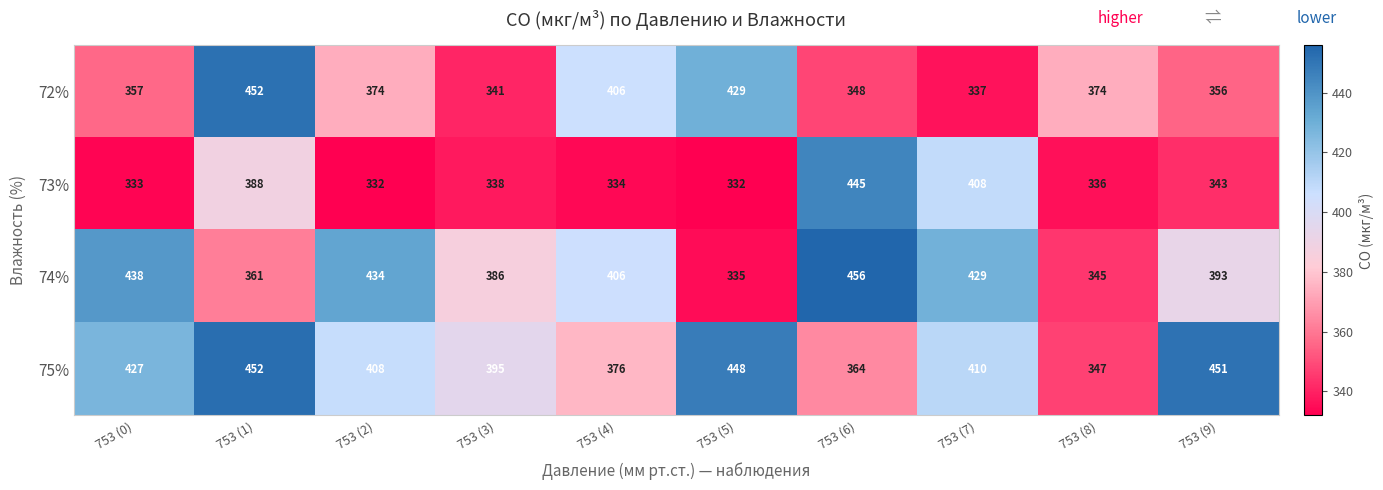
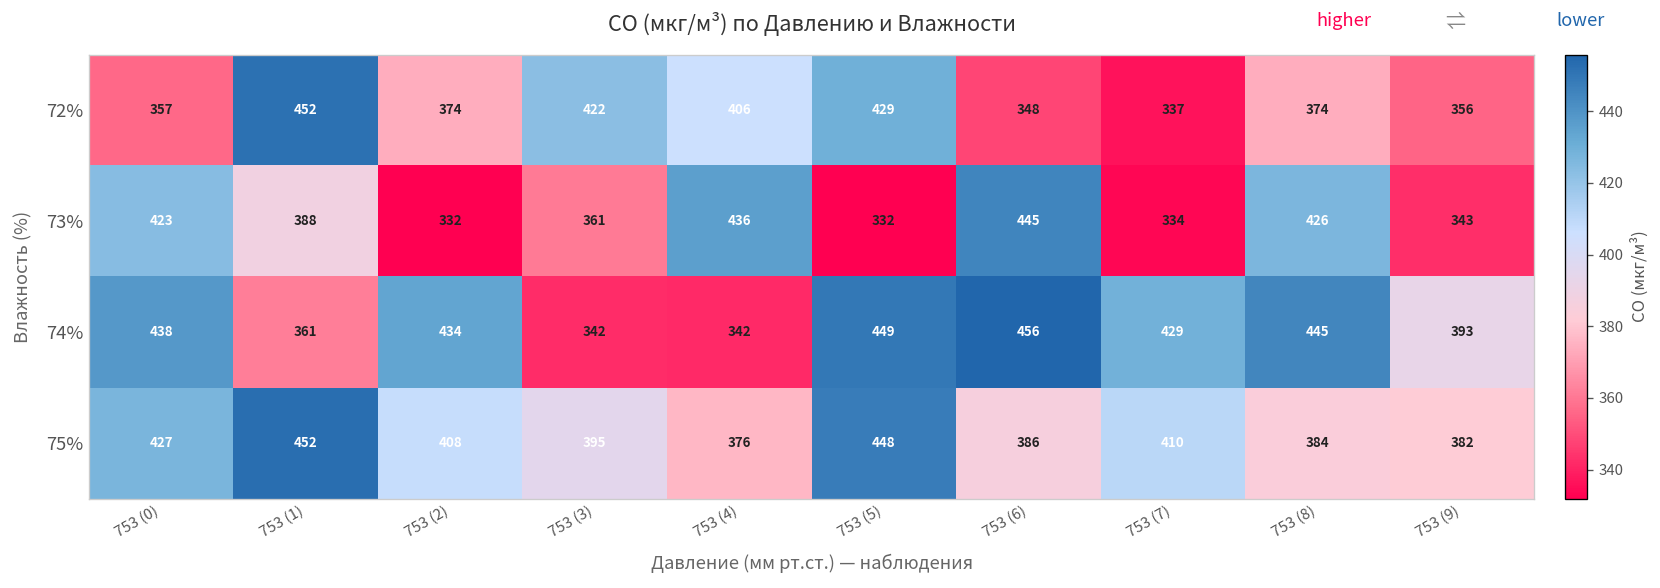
  {
    "72%": {
      "753 (0)": 357,
      "753 (1)": 452,
      "753 (2)": 374,
-     "753 (3)": 341,
+     "753 (3)": 422,
      "753 (4)": 406,
      "753 (5)": 429,
      "753 (6)": 348,
      "753 (7)": 337,
      "753 (8)": 374,
      "753 (9)": 356
    },
    "73%": {
-     "753 (0)": 333,
+     "753 (0)": 423,
      "753 (1)": 388,
      "753 (2)": 332,
-     "753 (3)": 338,
-     "753 (4)": 334,
+     "753 (3)": 361,
+     "753 (4)": 436,
      "753 (5)": 332,
      "753 (6)": 445,
-     "753 (7)": 408,
-     "753 (8)": 336,
+     "753 (7)": 334,
+     "753 (8)": 426,
      "753 (9)": 343
    },
    "74%": {
      "753 (0)": 438,
      "753 (1)": 361,
      "753 (2)": 434,
-     "753 (3)": 386,
-     "753 (4)": 406,
-     "753 (5)": 335,
+     "753 (3)": 342,
+     "753 (4)": 342,
+     "753 (5)": 449,
      "753 (6)": 456,
      "753 (7)": 429,
-     "753 (8)": 345,
+     "753 (8)": 445,
      "753 (9)": 393
    },
    "75%": {
      "753 (0)": 427,
      "753 (1)": 452,
      "753 (2)": 408,
      "753 (4)": 376,
      "753 (5)": 448,
-     "753 (6)": 364,
+     "753 (6)": 386,
      "753 (7)": 410,
-     "753 (8)": 347,
-     "753 (9)": 451
+     "753 (8)": 384,
+     "753 (9)": 382
    }
  }
